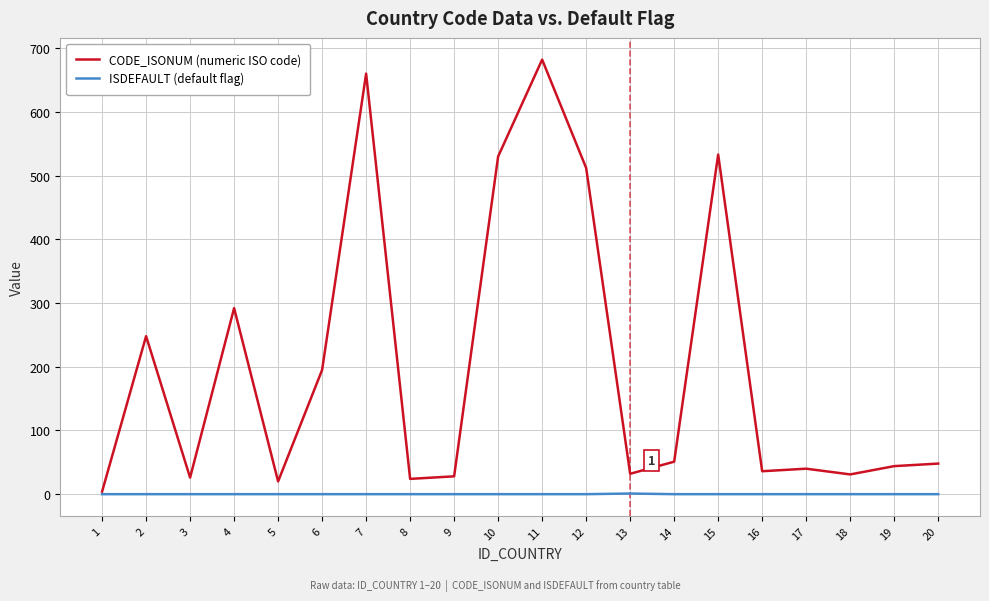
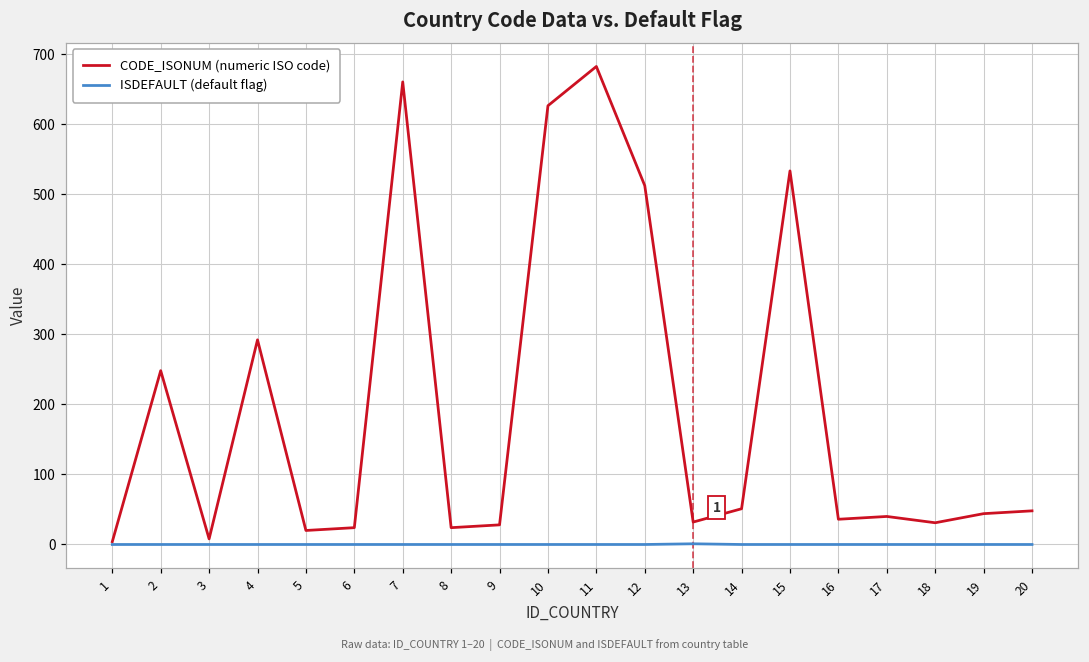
  {
    "CODE_ISONUM (numeric ISO code)": {
      "1": 0,
      "2": 250,
-     "3": 30,
+     "3": 10,
      "4": 290,
      "5": 20,
-     "6": 200,
+     "6": 20,
      "7": 660,
      "8": 20,
      "9": 30,
-     "10": 530,
+     "10": 630,
      "11": 680,
      "12": 510,
      "15": 530,
      "16": 40,
      "17": 40,
      "18": 30,
      "19": 40,
      "20": 50
    },
    "ISDEFAULT (default flag)": {
      "1": 0,
      "2": 0,
      "3": 0,
      "4": 0,
      "5": 0,
      "6": 0,
      "7": 0,
      "8": 0,
      "9": 0,
      "10": 0,
      "11": 0,
      "12": 0,
      "14": 0,
      "15": 0,
      "16": 0,
      "17": 0,
      "18": 0,
      "19": 0,
      "20": 0
    }
  }
